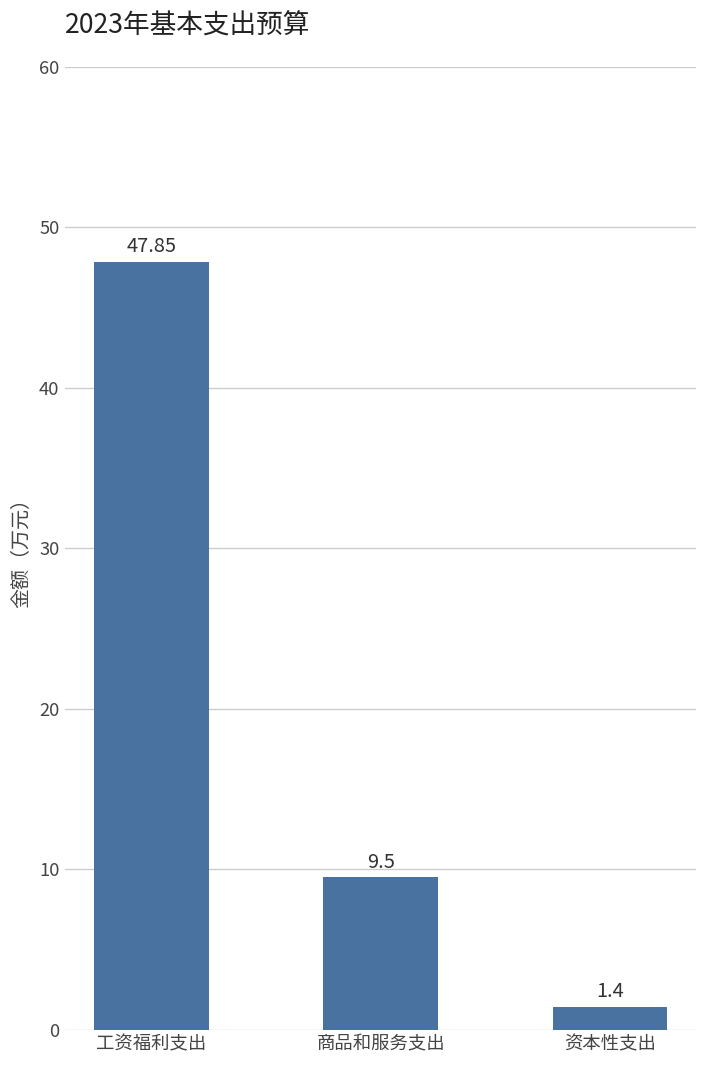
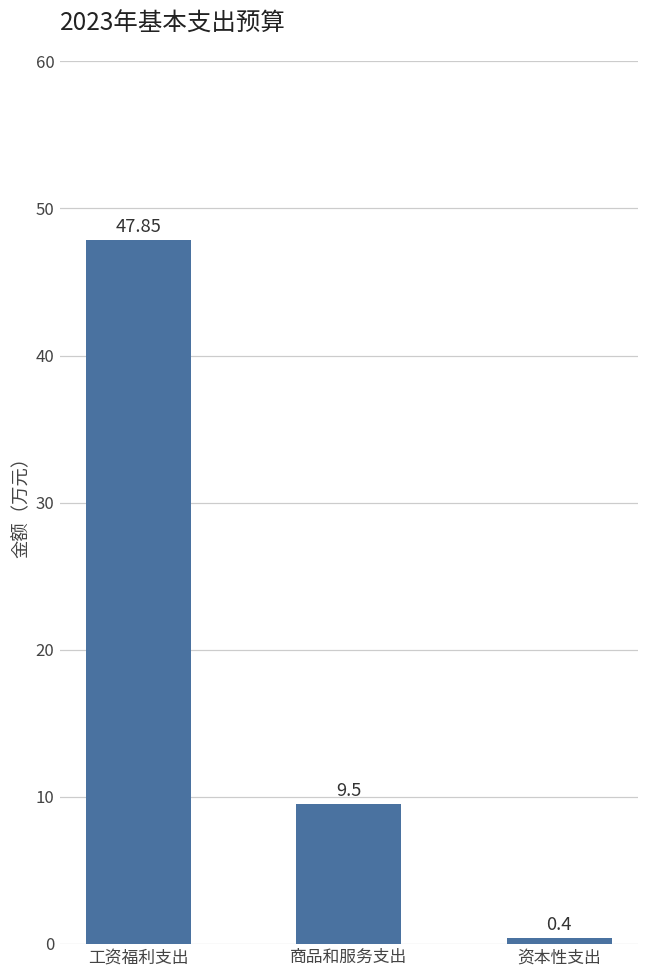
  {
    "工资福利支出": 47.85,
    "商品和服务支出": 9.5,
-   "资本性支出": 1.4
+   "资本性支出": 0.4
  }
